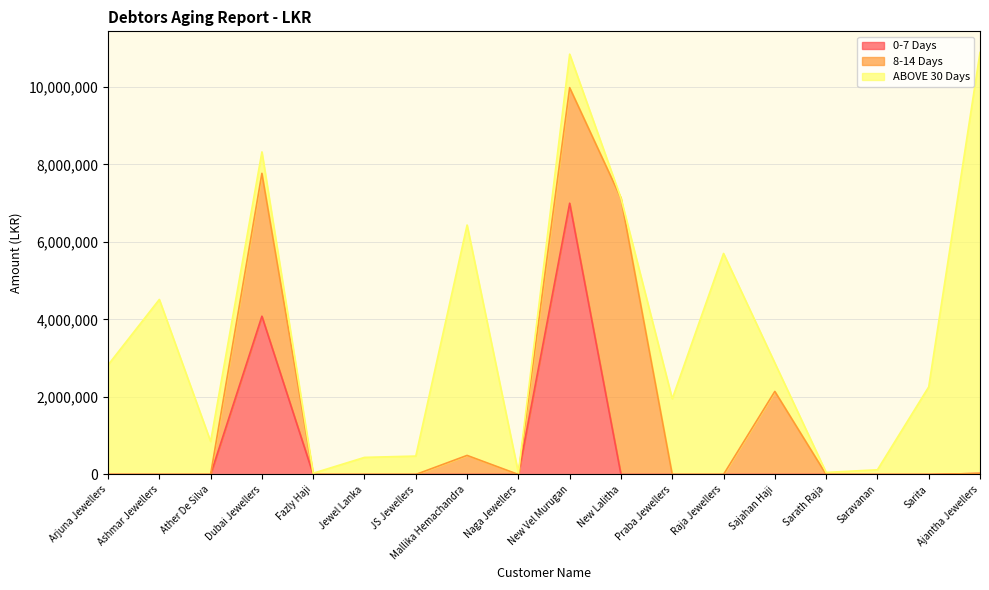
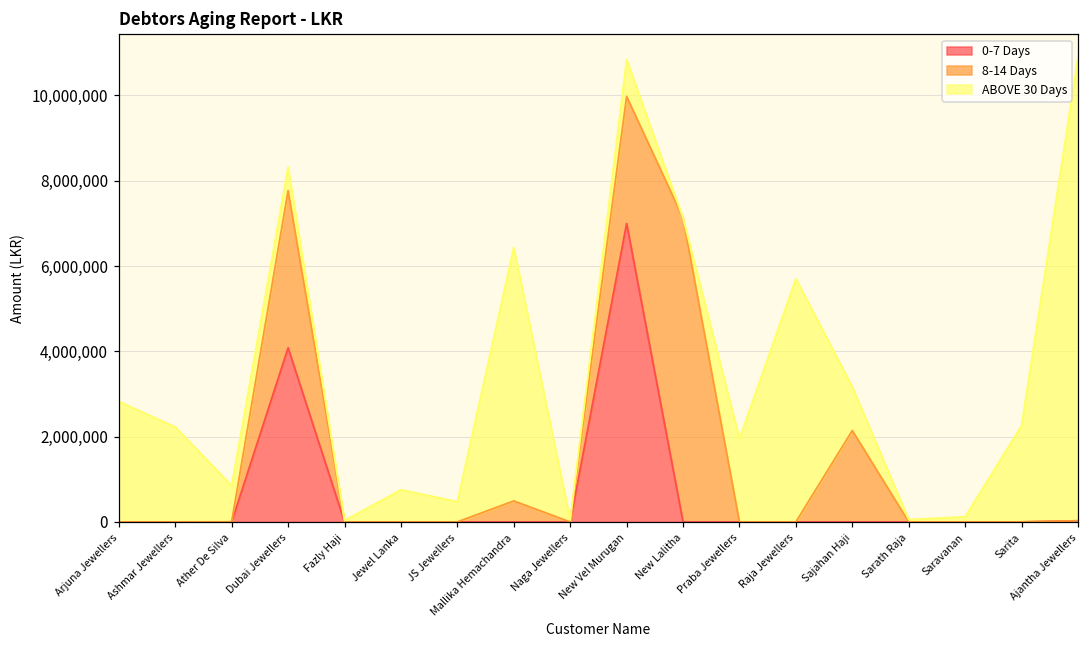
  {
    "0-7 Days": {
      "Dubai Jewellers": "4,100,000",
      "Mallika Hemachandra": "0",
      "New Vel Murugan": "7,000,000",
      "New Lalitha": "0",
      "Sajahan Haji": "0"
    },
    "8-14 Days": {
      "Dubai Jewellers": "3,700,000",
      "Mallika Hemachandra": "500,000",
      "New Vel Murugan": "3,000,000",
      "Sajahan Haji": "2,100,000"
    },
    "ABOVE 30 Days": {
      "Arjuna Jewellers": "2,800,000",
-     "Ashmar Jewellers": "4,500,000",
+     "Ashmar Jewellers": "2,200,000",
      "Ather De Silva": "800,000",
      "Dubai Jewellers": "600,000",
-     "Jewel Lanka": "400,000",
+     "Jewel Lanka": "800,000",
      "JS Jewellers": "500,000",
      "Mallika Hemachandra": "5,900,000",
      "New Vel Murugan": "900,000",
      "Praba Jewellers": "2,000,000",
      "Raja Jewellers": "5,700,000",
-     "Sajahan Haji": "700,000",
+     "Sajahan Haji": "1,000,000",
      "Saravanan": "100,000",
      "Sarita": "2,300,000",
      "Ajantha Jewellers": "10,900,000"
    }
  }
